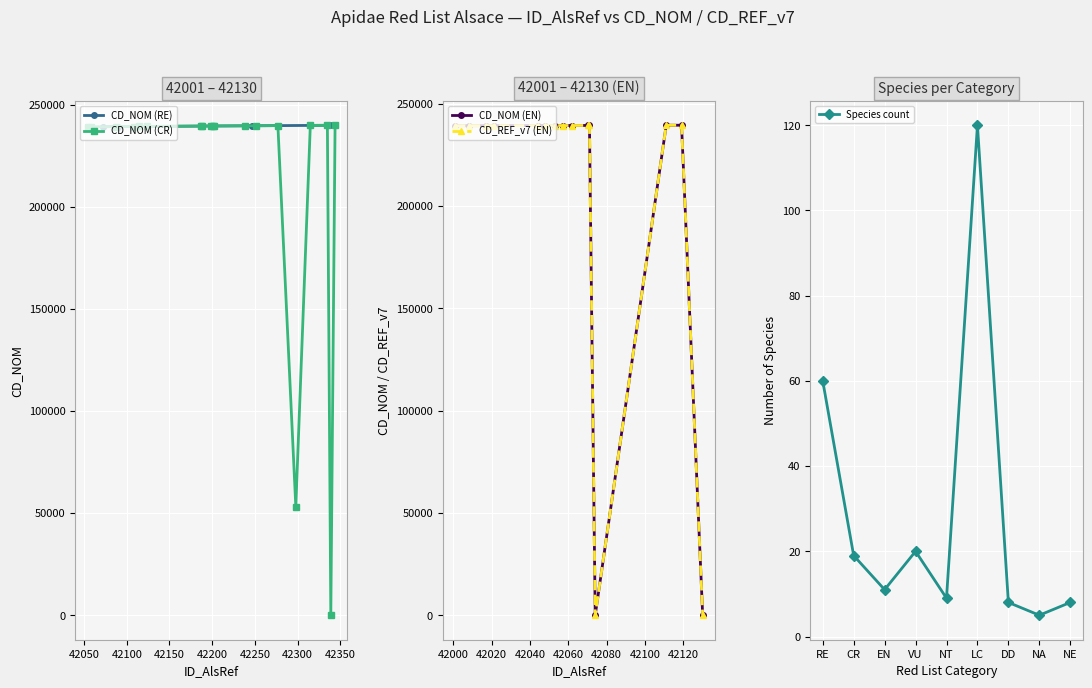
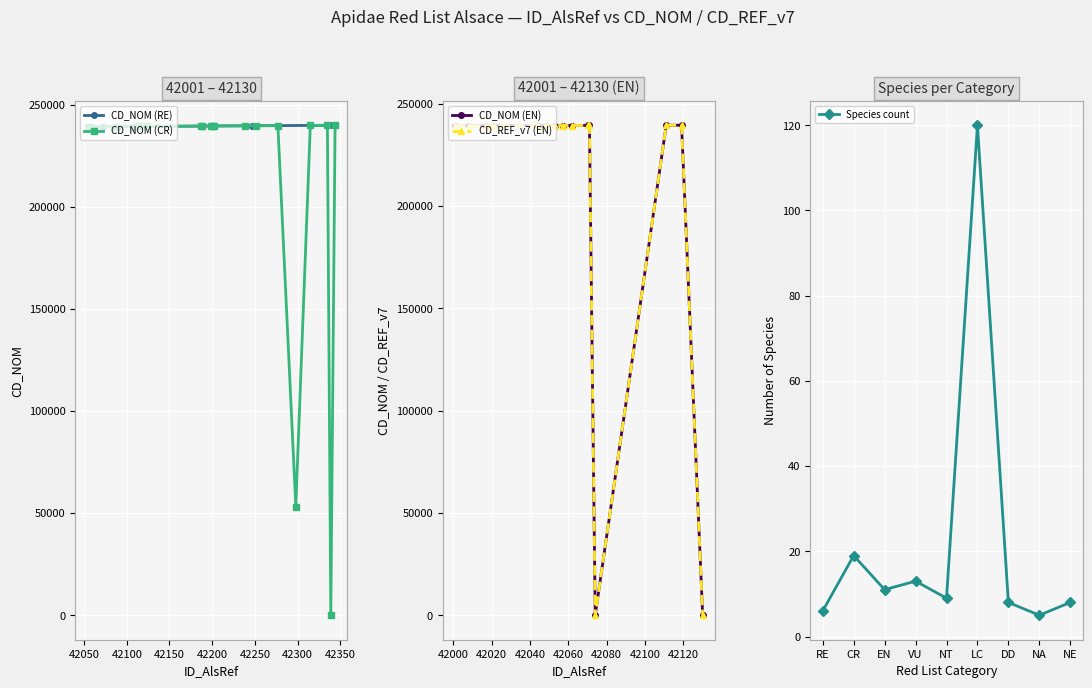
  {
    "Species per Category": {
-     "RE": 60,
+     "RE": 6,
      "CR": 19,
      "EN": 11,
-     "VU": 20,
+     "VU": 13,
      "NT": 9,
      "LC": 120,
      "DD": 8,
      "NA": 5,
      "NE": 8
    }
  }
